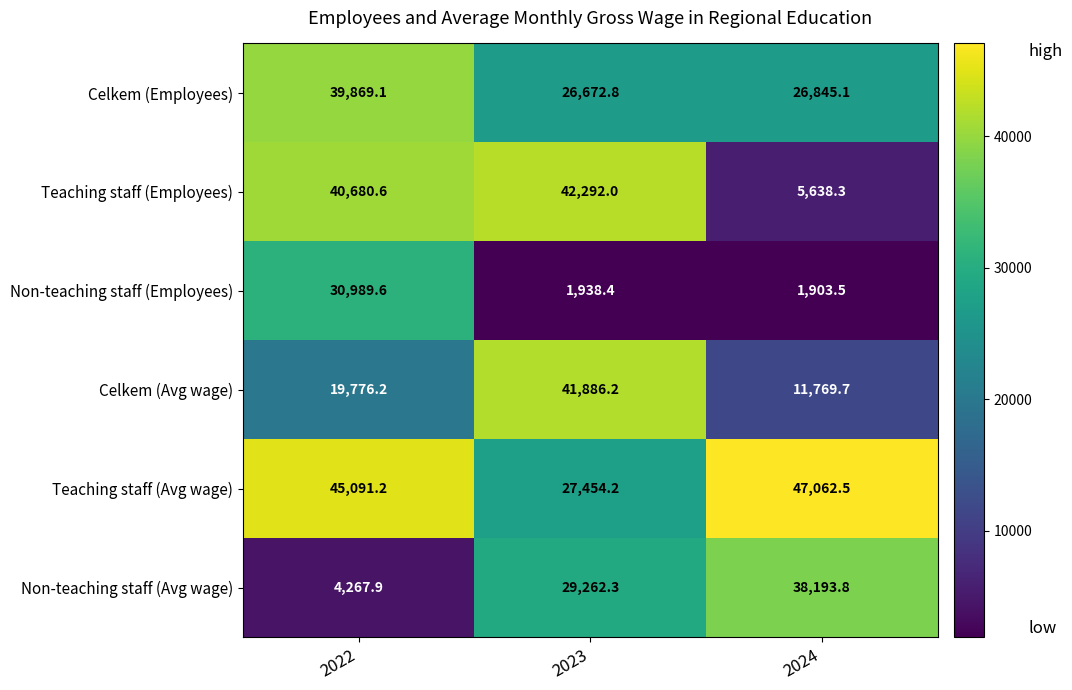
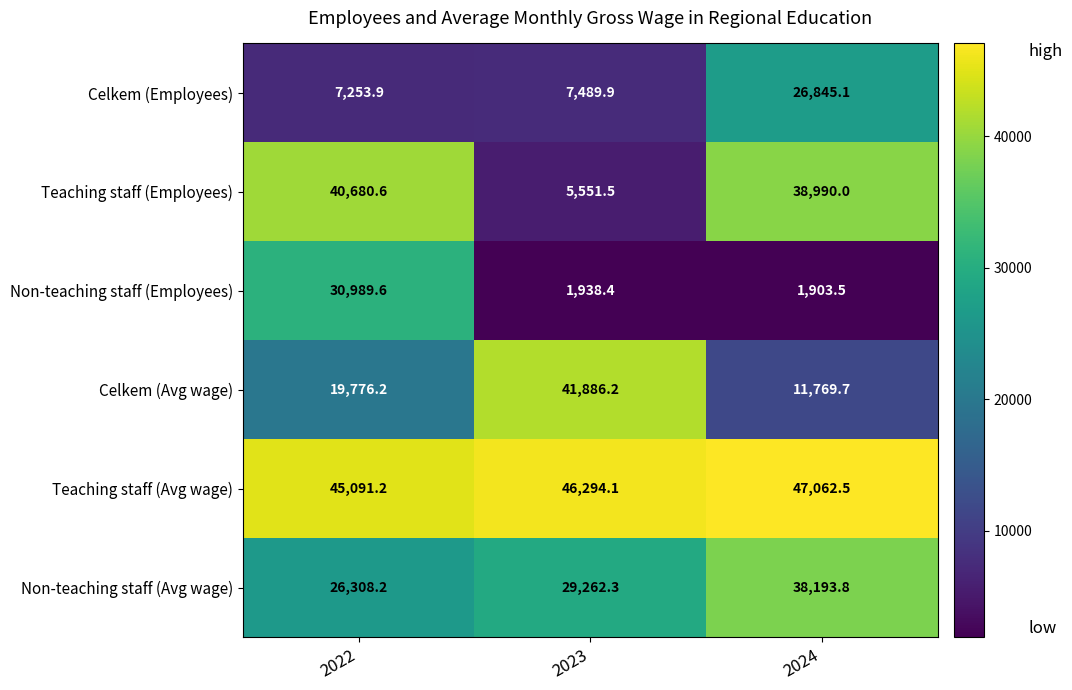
  {
    "Celkem (Employees)": {
-     "2022": "39,869.1",
-     "2023": "26,672.8",
+     "2022": "7,253.9",
+     "2023": "7,489.9",
      "2024": "26,845.1"
    },
    "Teaching staff (Employees)": {
      "2022": "40,680.6",
-     "2023": "42,292.0",
-     "2024": "5,638.3"
+     "2023": "5,551.5",
+     "2024": "38,990.0"
    },
    "Non-teaching staff (Employees)": {
      "2022": "30,989.6",
      "2023": "1,938.4",
      "2024": "1,903.5"
    },
    "Celkem (Avg wage)": {
      "2022": "19,776.2",
      "2023": "41,886.2",
      "2024": "11,769.7"
    },
    "Teaching staff (Avg wage)": {
      "2022": "45,091.2",
-     "2023": "27,454.2",
+     "2023": "46,294.1",
      "2024": "47,062.5"
    },
    "Non-teaching staff (Avg wage)": {
-     "2022": "4,267.9",
+     "2022": "26,308.2",
      "2023": "29,262.3",
      "2024": "38,193.8"
    }
  }
